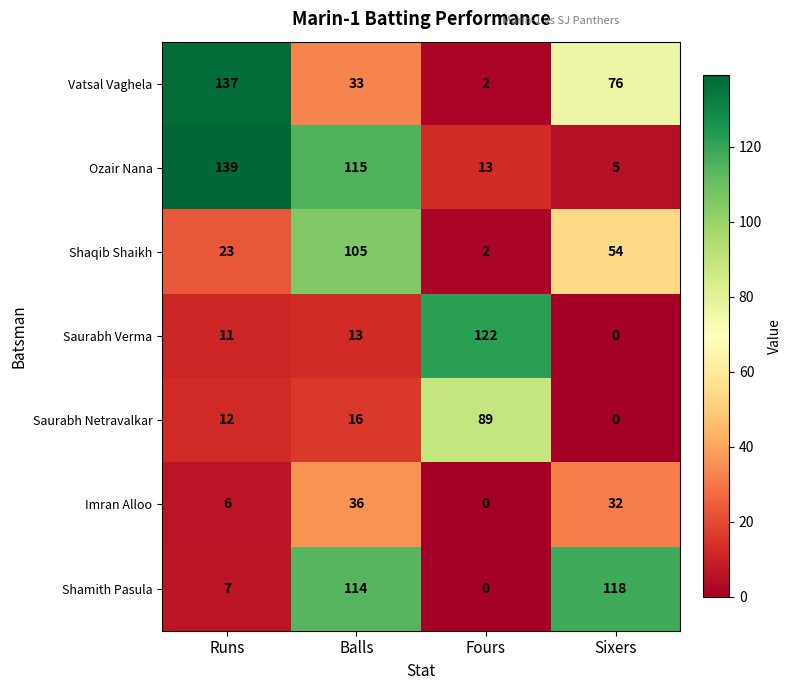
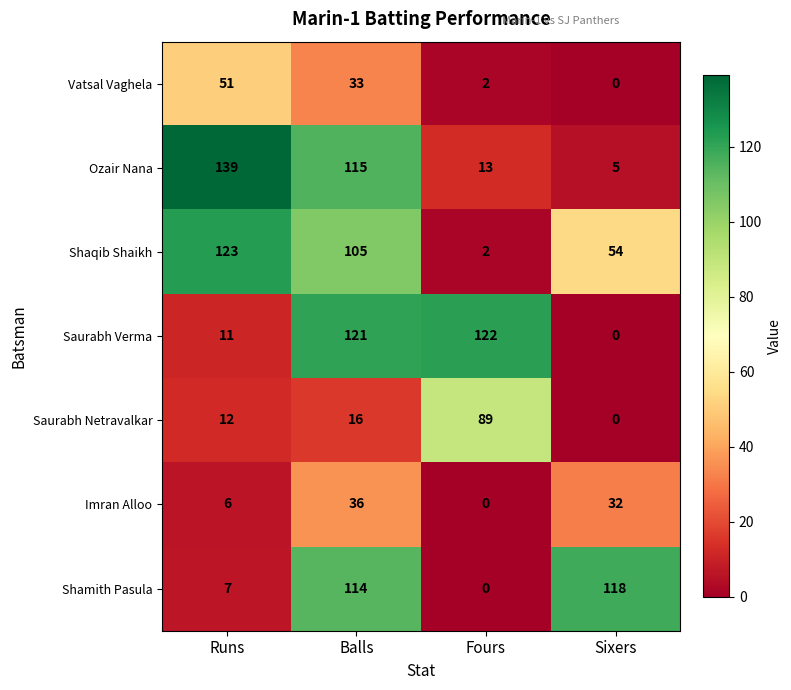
  {
    "Vatsal Vaghela": {
-     "Runs": 137,
+     "Runs": 51,
      "Balls": 33,
      "Fours": 2,
-     "Sixers": 76
+     "Sixers": 0
    },
    "Ozair Nana": {
      "Runs": 139,
      "Balls": 115,
      "Fours": 13,
      "Sixers": 5
    },
    "Shaqib Shaikh": {
-     "Runs": 23,
+     "Runs": 123,
      "Balls": 105,
      "Fours": 2,
      "Sixers": 54
    },
    "Saurabh Verma": {
      "Runs": 11,
-     "Balls": 13,
+     "Balls": 121,
      "Fours": 122,
      "Sixers": 0
    },
    "Saurabh Netravalkar": {
      "Runs": 12,
      "Balls": 16,
      "Fours": 89,
      "Sixers": 0
    },
    "Imran Alloo": {
      "Runs": 6,
      "Balls": 36,
      "Fours": 0,
      "Sixers": 32
    },
    "Shamith Pasula": {
      "Runs": 7,
      "Balls": 114,
      "Fours": 0,
      "Sixers": 118
    }
  }
